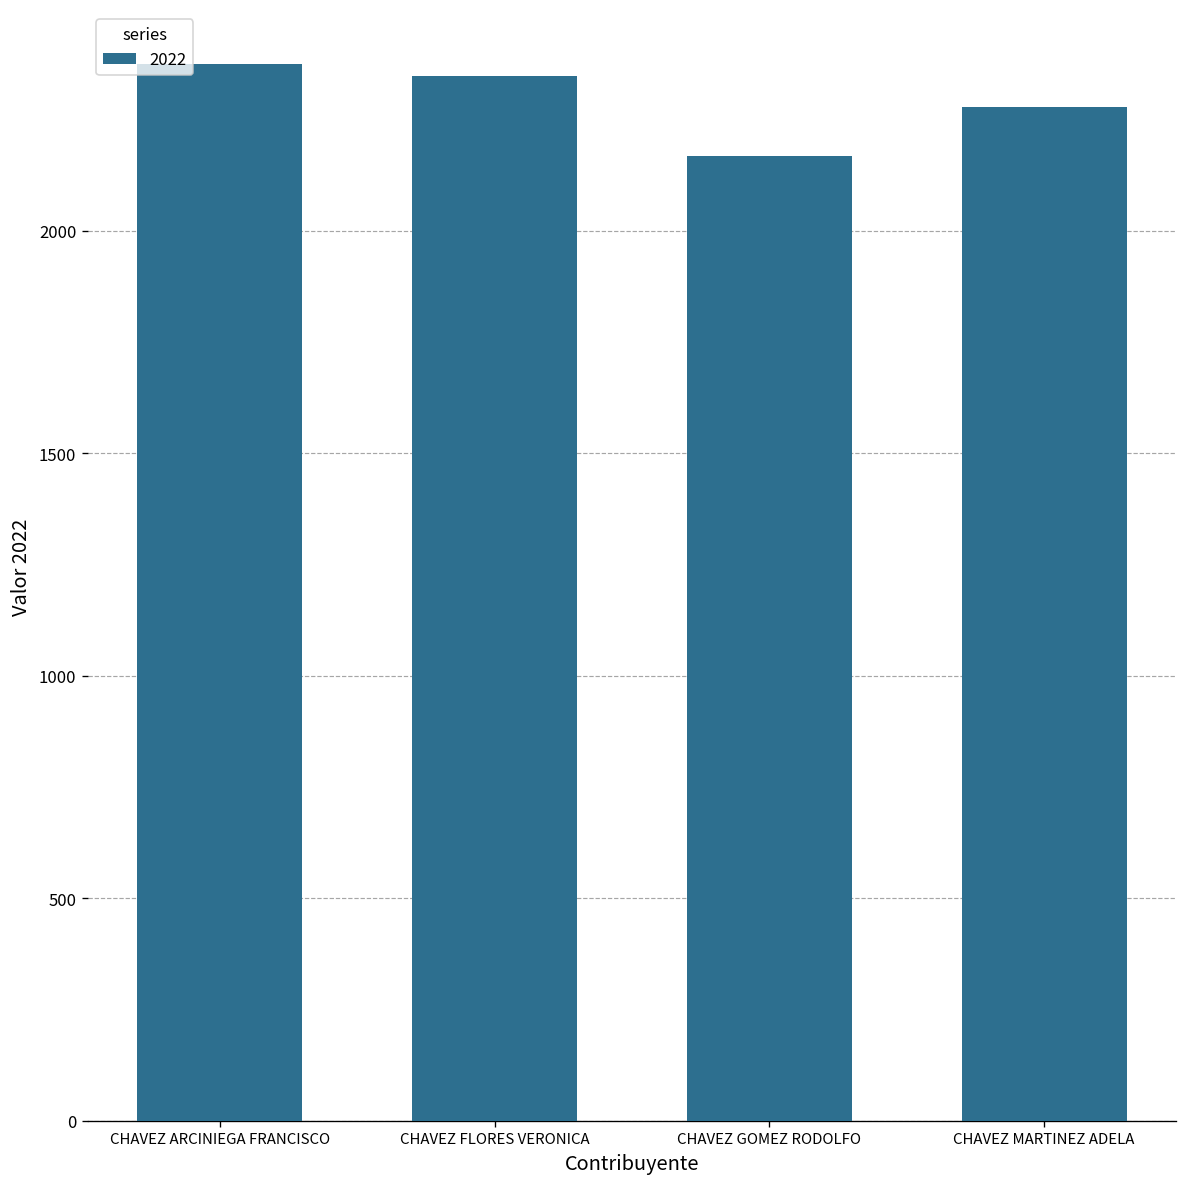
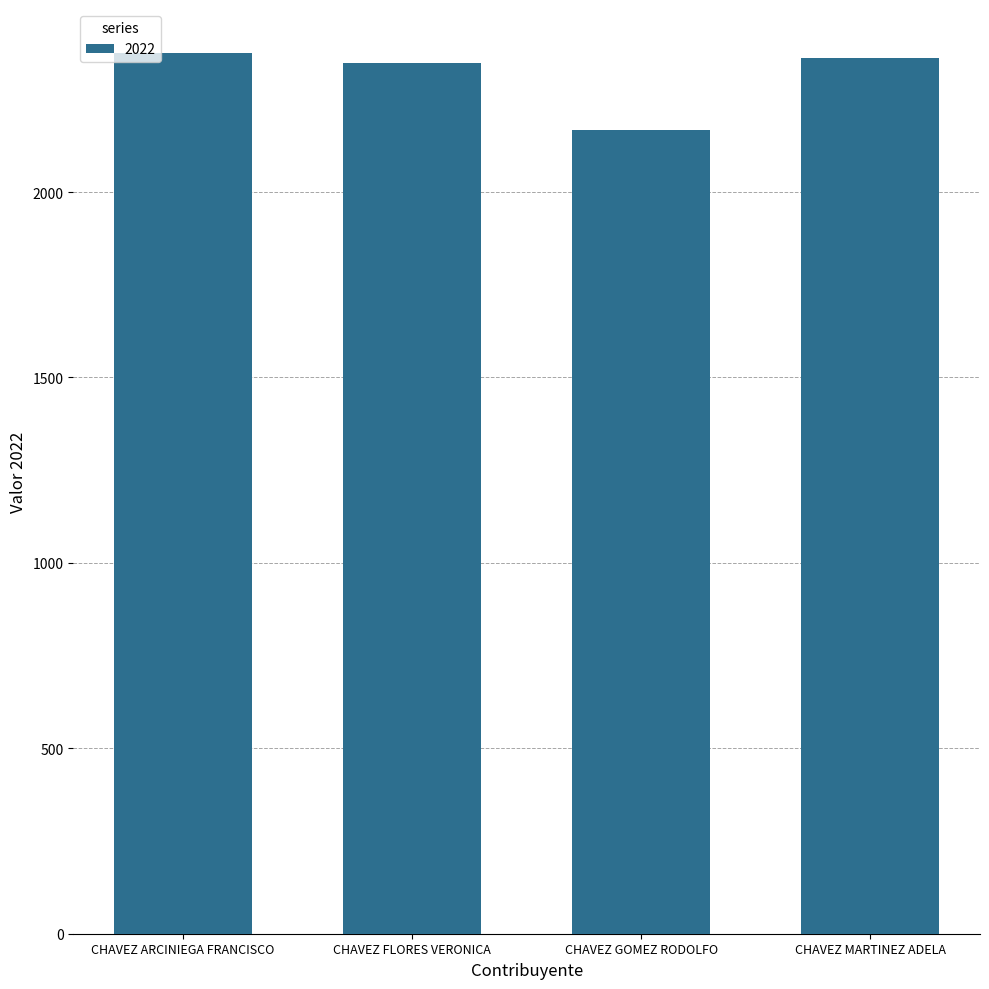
  {
    "CHAVEZ ARCINIEGA FRANCISCO": 2380,
    "CHAVEZ FLORES VERONICA": 2350,
    "CHAVEZ GOMEZ RODOLFO": 2170,
-   "CHAVEZ MARTINEZ ADELA": 2280
+   "CHAVEZ MARTINEZ ADELA": 2360
  }
